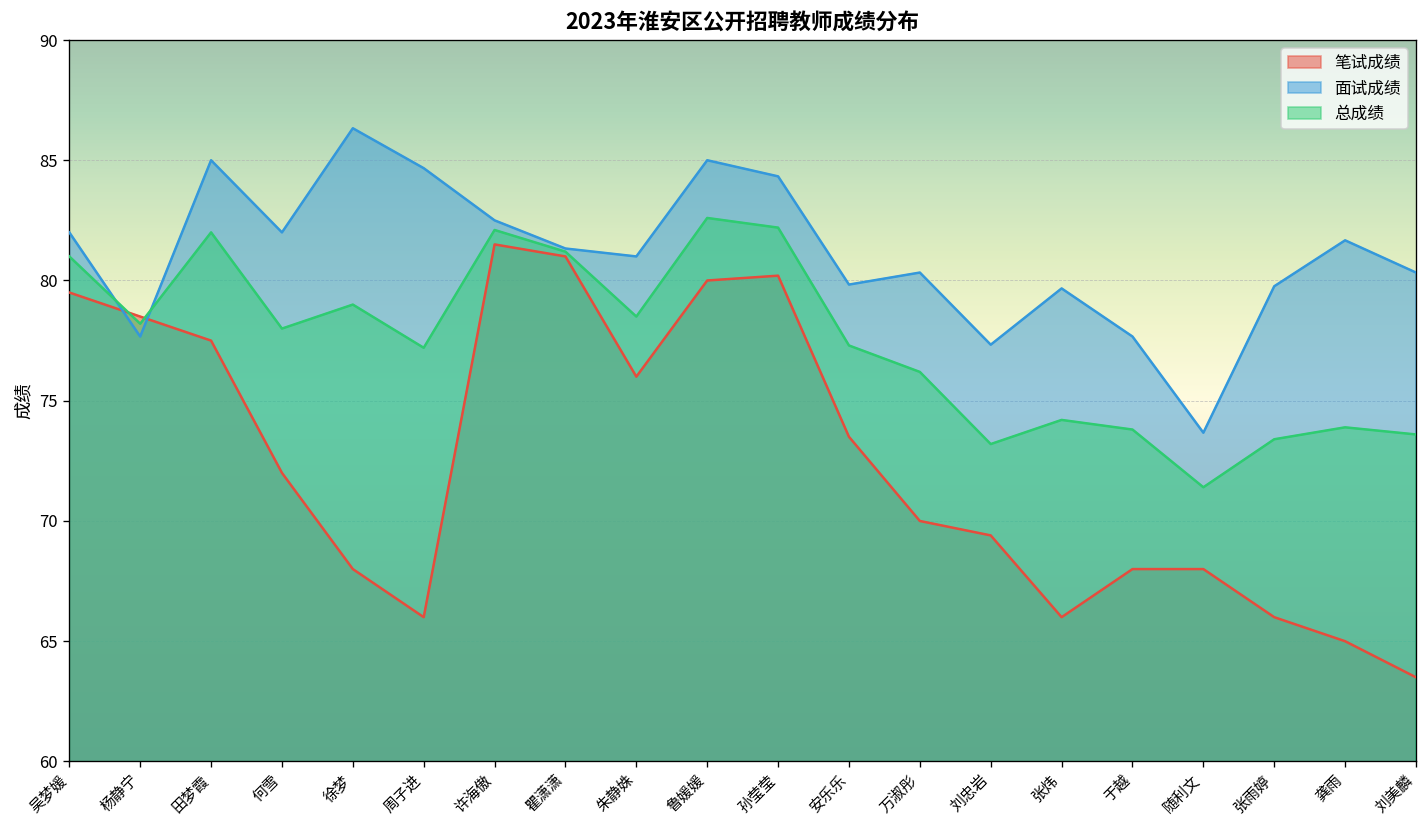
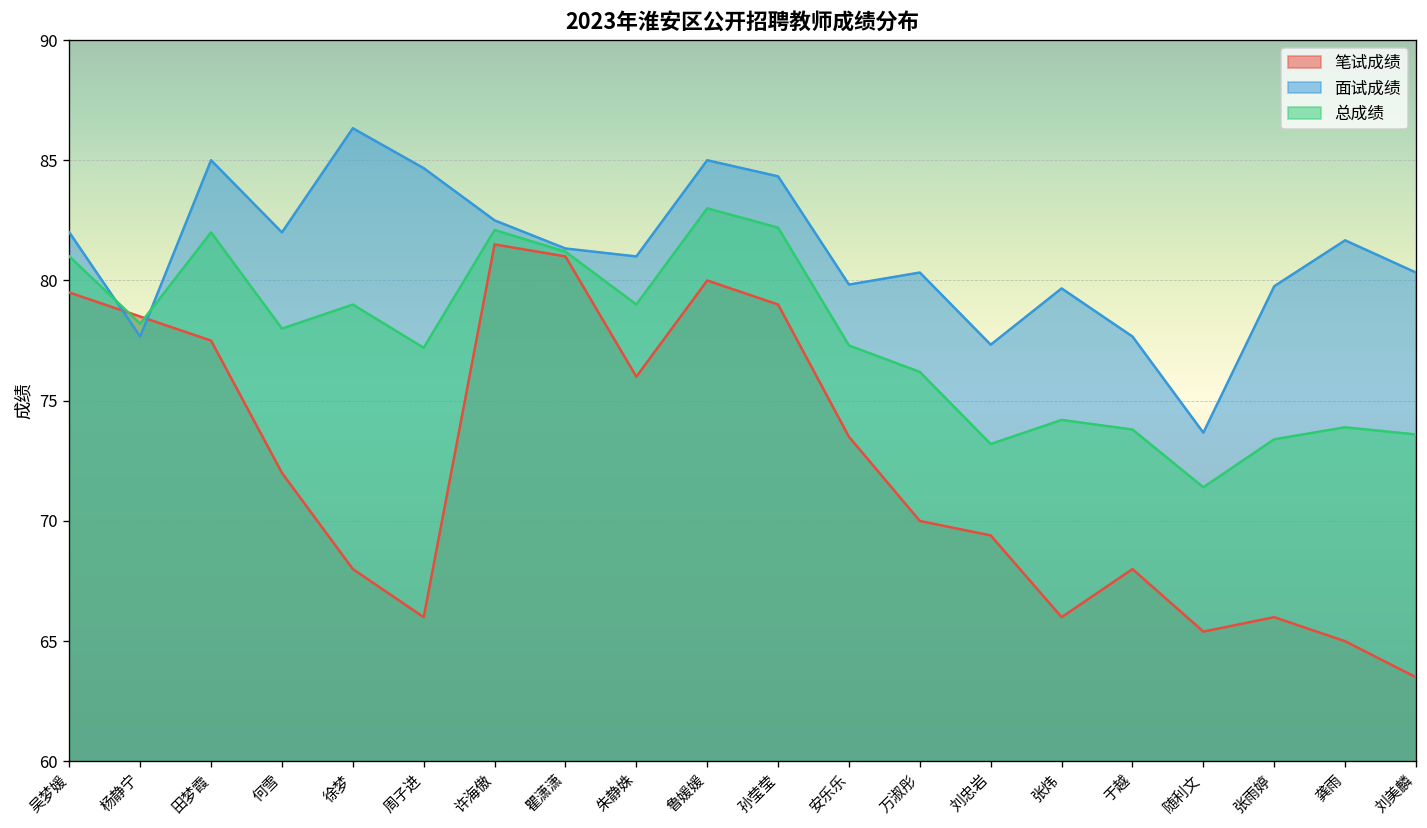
  {
    "笔试成绩": {
      "吴梦媛": 79.5,
      "杨静宁": 78.5,
      "田梦霞": 77.5,
      "何雪": 72.0,
      "徐梦": 68.0,
      "周子进": 66.0,
      "许海傲": 81.5,
      "瞿潇潇": 81.0,
      "朱静姝": 76.0,
      "鲁媛媛": 80.0,
-     "孙莹莹": 80.2,
+     "孙莹莹": 79.0,
      "安乐乐": 73.5,
      "万淑彤": 70.0,
      "刘忠岩": 69.4,
      "张炜": 66.0,
      "于越": 68.0,
-     "随利文": 68.0,
+     "随利文": 65.4,
      "张雨婷": 66.0,
      "龚雨": 65.0,
      "刘美麟": 63.5
    },
    "面试成绩": {
      "吴梦媛": 82.0,
      "杨静宁": 77.7,
      "田梦霞": 85.0,
      "何雪": 82.0,
      "徐梦": 86.3,
      "周子进": 84.7,
      "许海傲": 82.5,
      "瞿潇潇": 81.3,
      "朱静姝": 81.0,
      "鲁媛媛": 85.0,
      "孙莹莹": 84.3,
      "安乐乐": 79.8,
      "万淑彤": 80.3,
      "刘忠岩": 77.3,
      "张炜": 79.7,
      "于越": 77.7,
      "随利文": 73.7,
      "张雨婷": 79.8,
      "龚雨": 81.7,
      "刘美麟": 80.3
    },
    "总成绩": {
      "吴梦媛": 81.0,
      "杨静宁": 78.2,
      "田梦霞": 82.0,
      "何雪": 78.0,
      "徐梦": 79.0,
      "周子进": 77.2,
      "许海傲": 82.1,
      "瞿潇潇": 81.2,
-     "朱静姝": 78.5,
-     "鲁媛媛": 82.6,
+     "朱静姝": 79.0,
+     "鲁媛媛": 83.0,
      "孙莹莹": 82.2,
      "安乐乐": 77.3,
      "万淑彤": 76.2,
      "刘忠岩": 73.2,
      "张炜": 74.2,
      "于越": 73.8,
      "随利文": 71.4,
      "张雨婷": 73.4,
      "龚雨": 73.9,
      "刘美麟": 73.6
    }
  }
